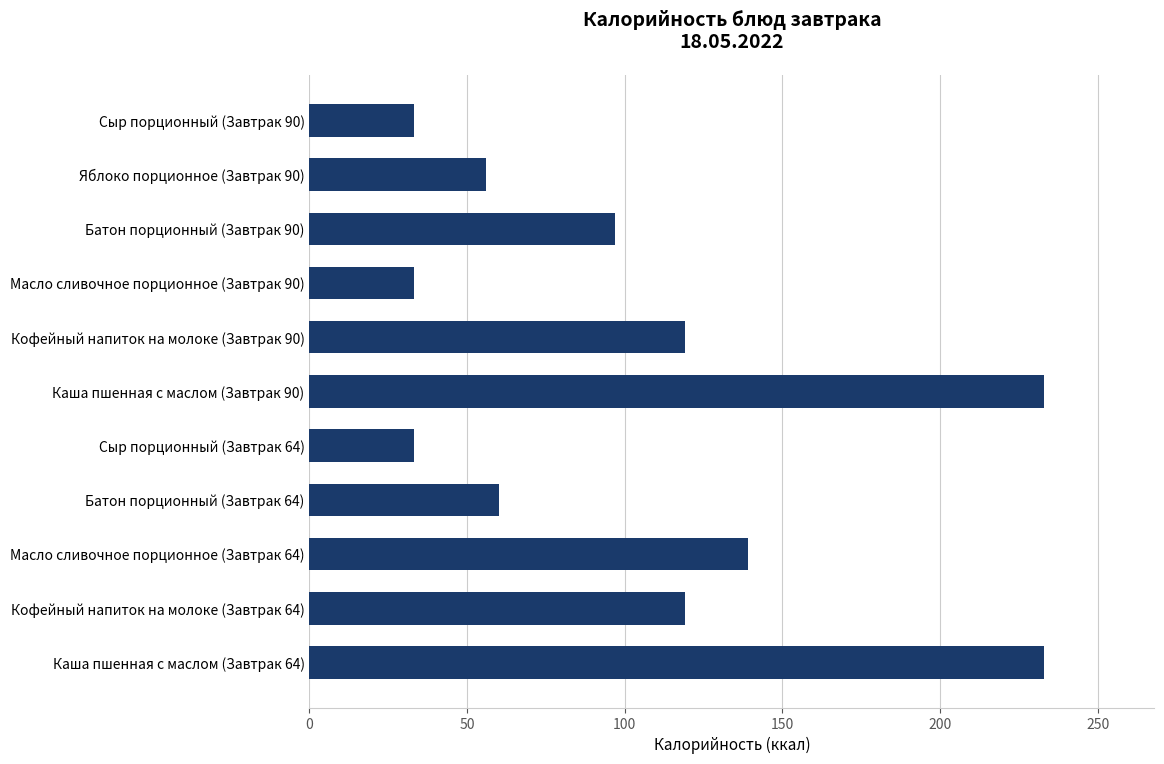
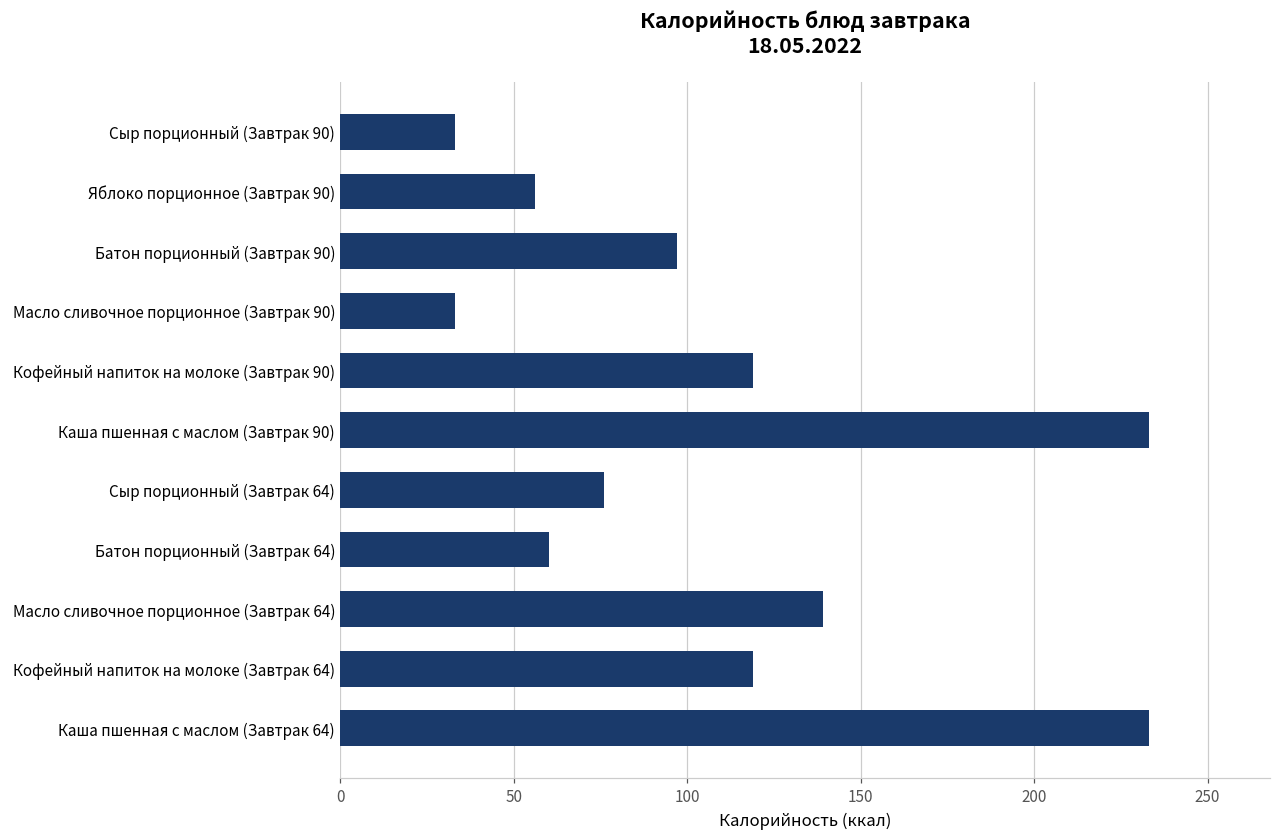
  {
    "Сыр порционный (Завтрак 90)": 33,
    "Яблоко порционное (Завтрак 90)": 56,
    "Батон порционный (Завтрак 90)": 97,
    "Масло сливочное порционное (Завтрак 90)": 33,
    "Кофейный напиток на молоке (Завтрак 90)": 119,
    "Каша пшенная с маслом (Завтрак 90)": 233,
-   "Сыр порционный (Завтрак 64)": 33,
+   "Сыр порционный (Завтрак 64)": 76,
    "Батон порционный (Завтрак 64)": 60,
    "Масло сливочное порционное (Завтрак 64)": 139,
    "Кофейный напиток на молоке (Завтрак 64)": 119,
    "Каша пшенная с маслом (Завтрак 64)": 233
  }
